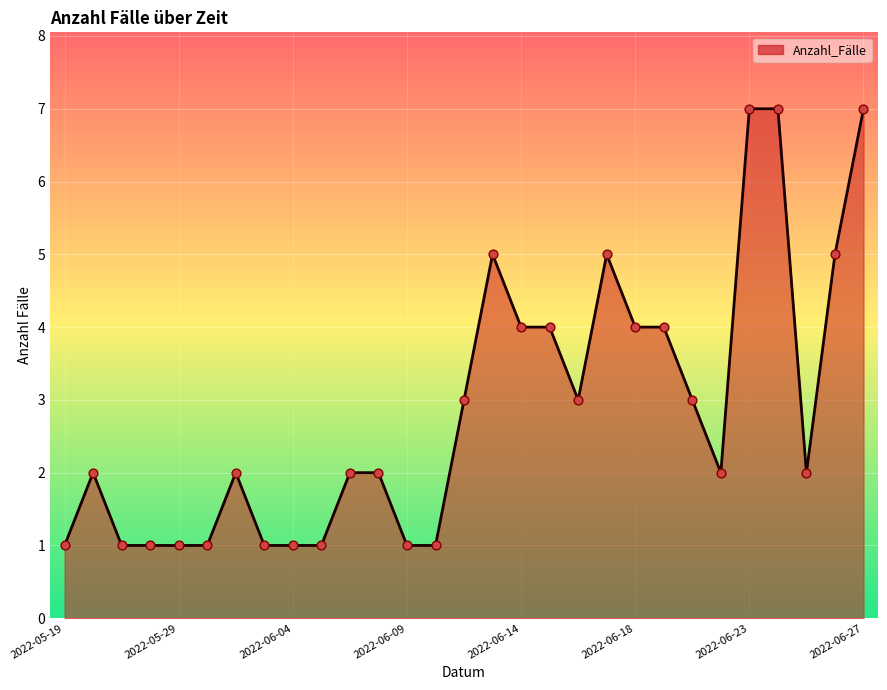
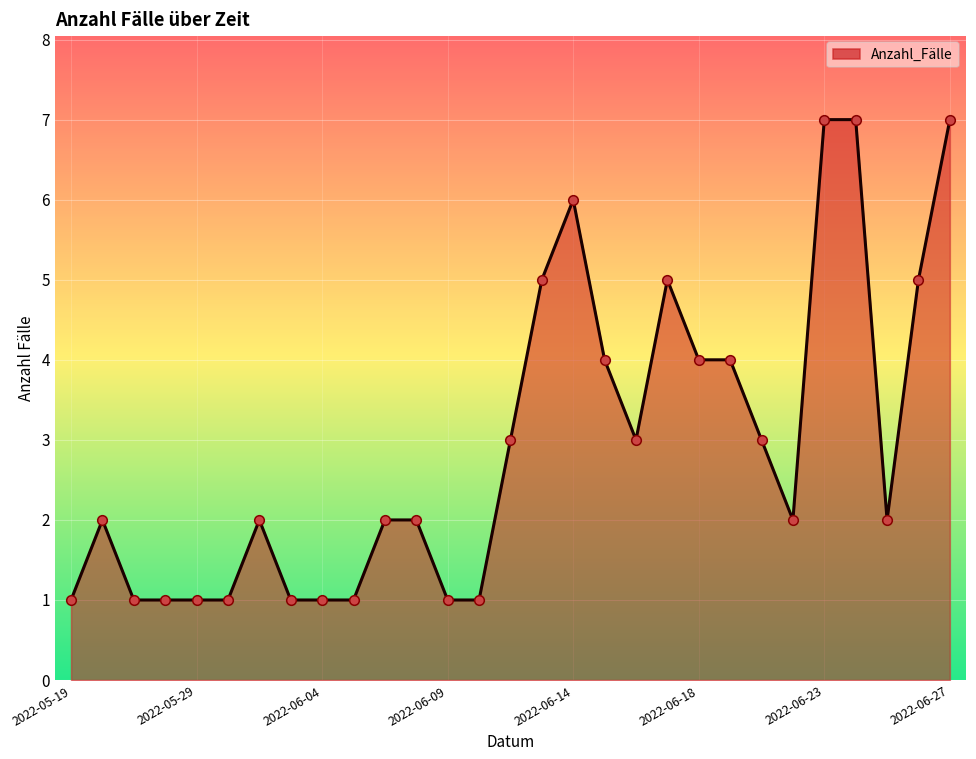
  {
    "2022-05-19": 1,
    "2022-05-29": 1,
    "2022-06-04": 1,
    "2022-06-09": 1,
-   "2022-06-14": 4,
+   "2022-06-14": 6,
    "2022-06-18": 4,
    "2022-06-23": 7,
    "2022-06-27": 7
  }
